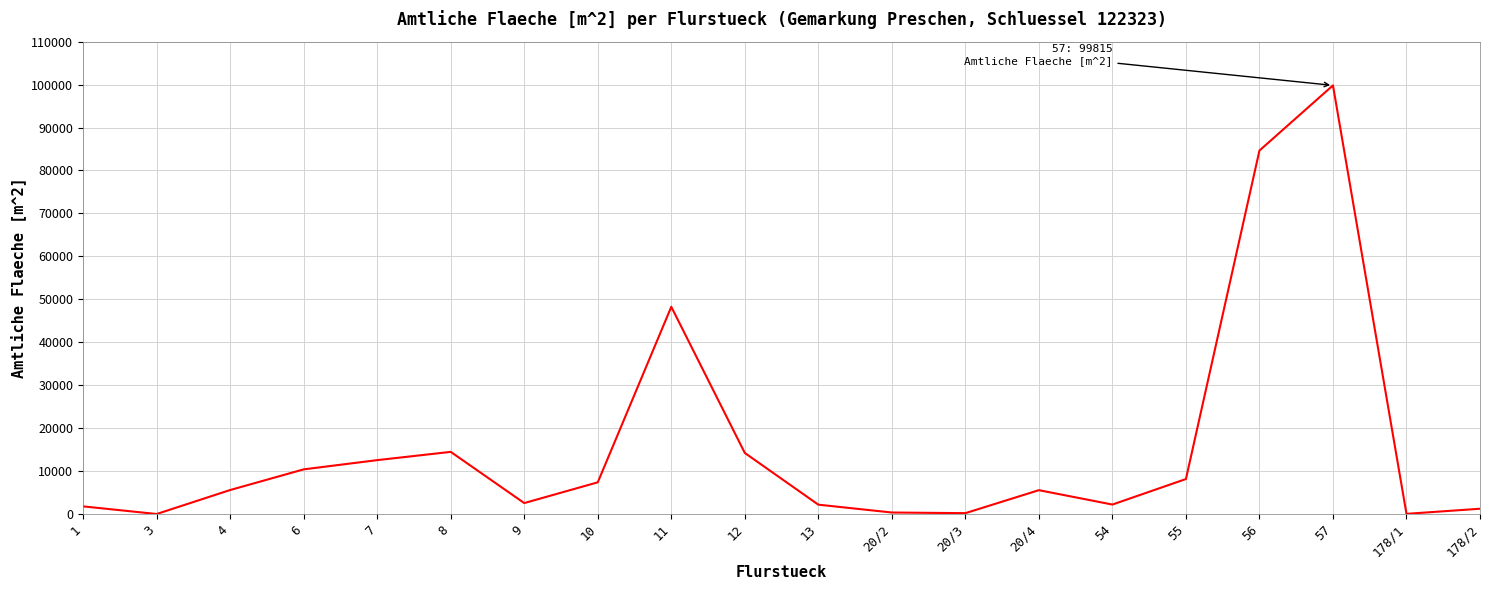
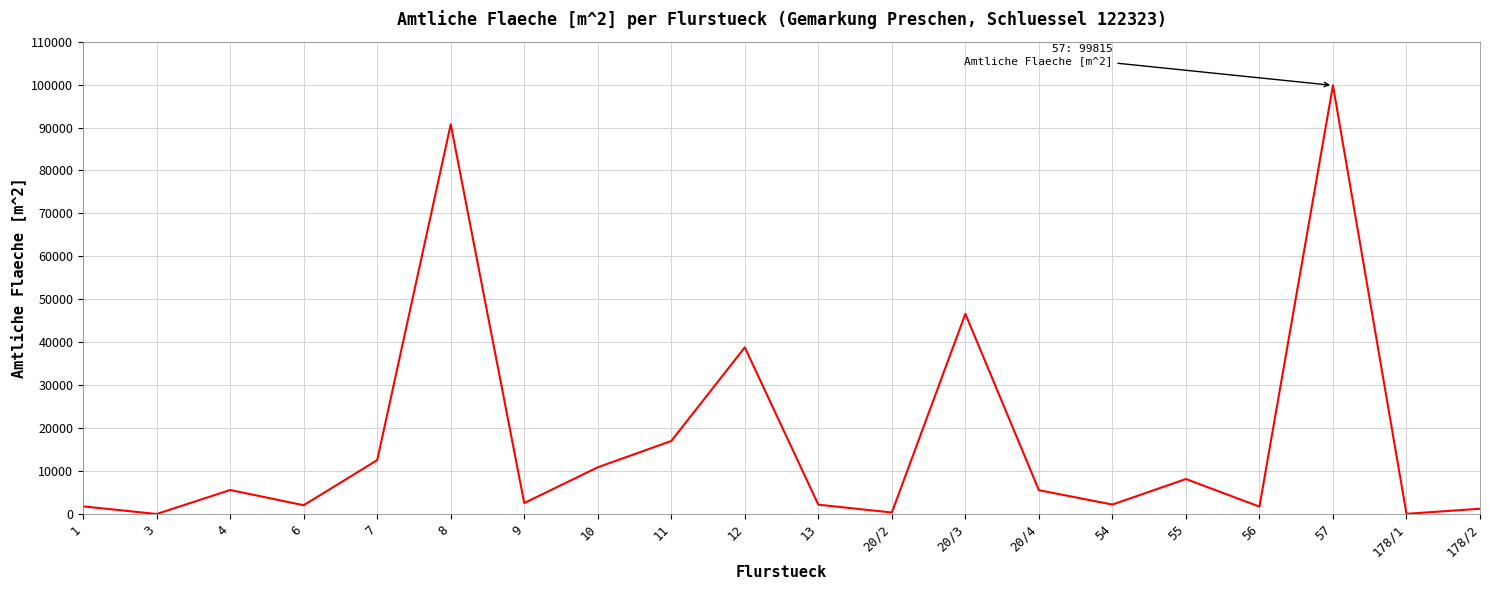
  {
    "1": 2000,
    "3": 0,
    "4": 6000,
-   "6": 10000,
+   "6": 2000,
    "7": 13000,
-   "8": 14000,
+   "8": 91000,
    "9": 3000,
-   "10": 7000,
-   "11": 48000,
-   "12": 14000,
+   "10": 11000,
+   "11": 17000,
+   "12": 39000,
    "13": 2000,
    "20/2": 0,
-   "20/3": 0,
+   "20/3": 47000,
    "20/4": 6000,
    "54": 2000,
    "55": 8000,
-   "56": 85000,
+   "56": 2000,
    "178/1": 0,
    "178/2": 1000
  }
